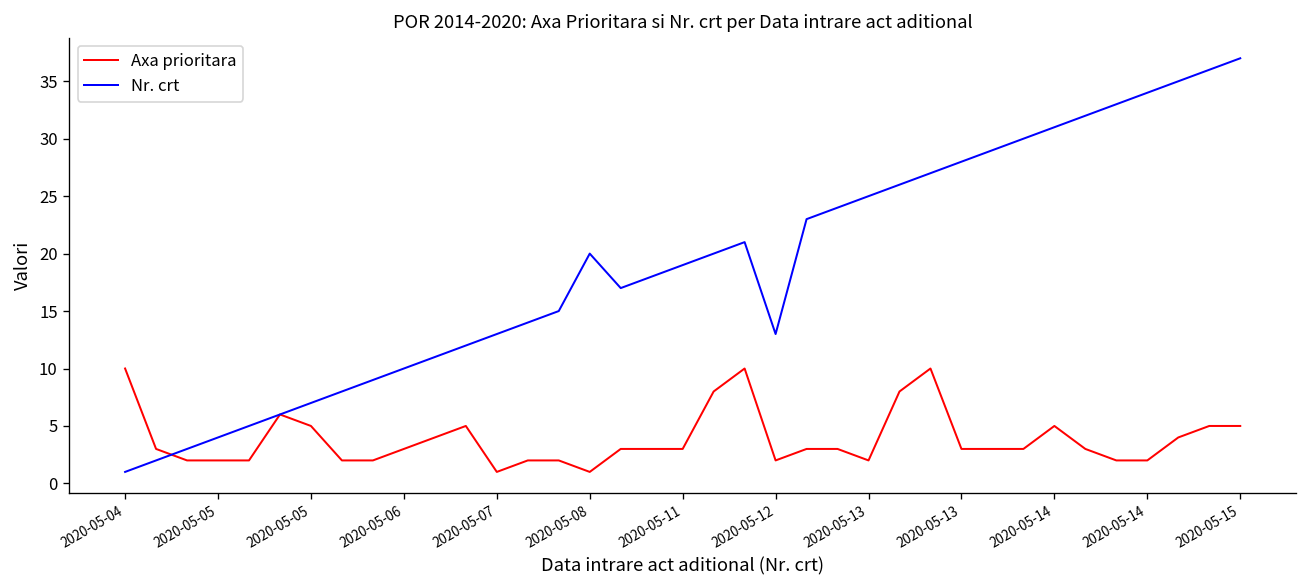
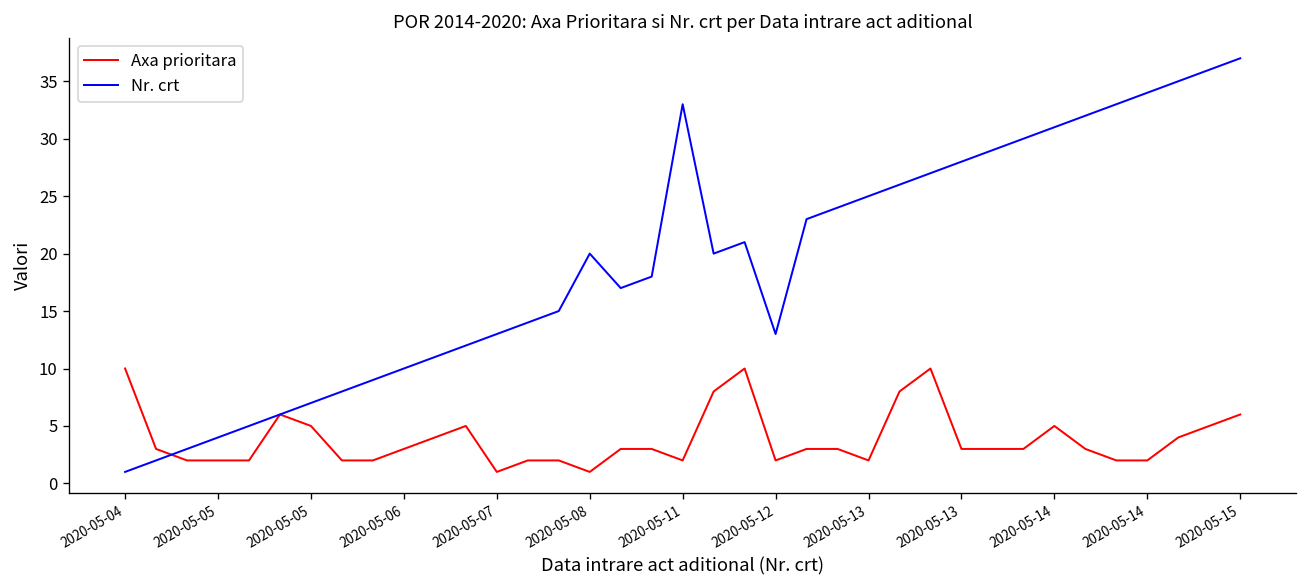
  {
    "Axa prioritara": {
      "2020-05-04": 10,
      "2020-05-06": 3,
      "2020-05-07": 1,
      "2020-05-08": 1,
-     "2020-05-11": 3,
+     "2020-05-11": 2,
      "2020-05-12": 2,
-     "2020-05-15": 5
+     "2020-05-15": 6
    },
    "Nr. crt": {
      "2020-05-04": 1,
      "2020-05-06": 10,
      "2020-05-07": 13,
      "2020-05-08": 20,
-     "2020-05-11": 19,
+     "2020-05-11": 33,
      "2020-05-12": 13,
      "2020-05-15": 37
    }
  }
